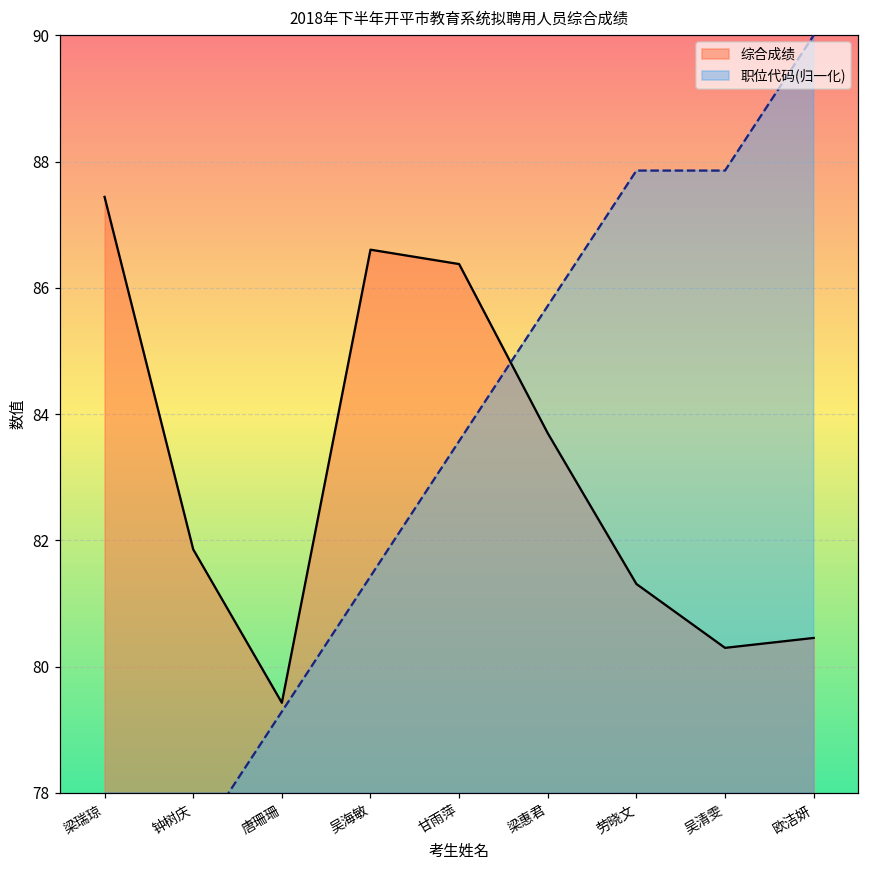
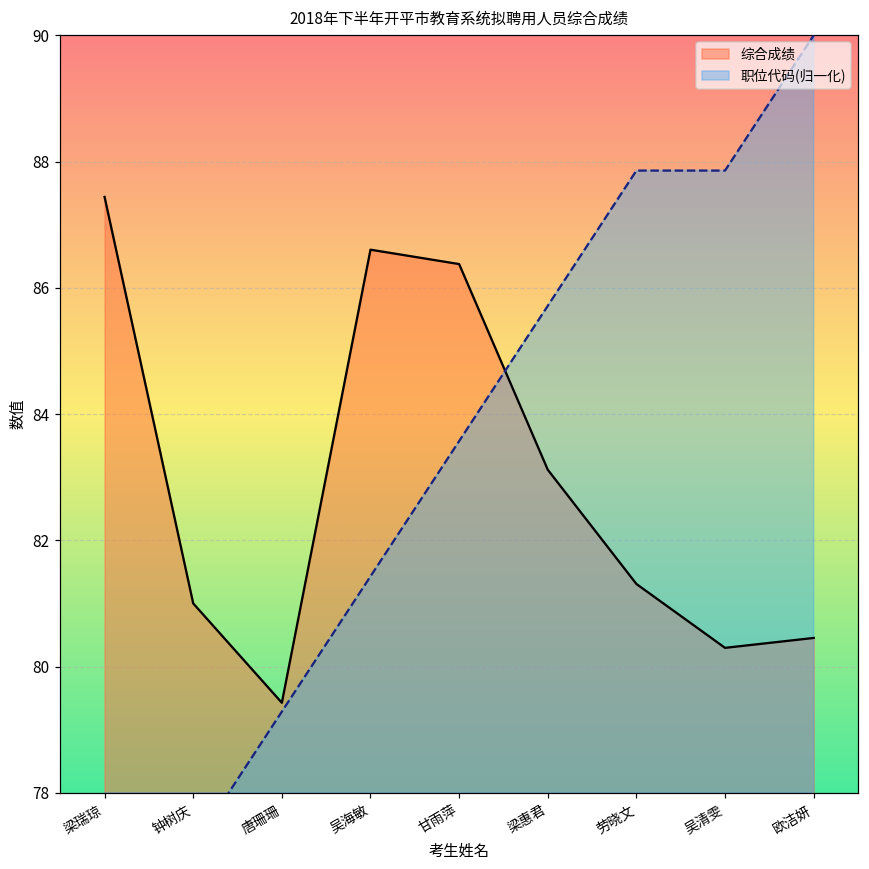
  {
    "综合成绩": {
      "梁瑞琼": 87.4,
-     "钟树庆": 81.9,
+     "钟树庆": 81.0,
      "唐珊珊": 79.4,
      "吴海敏": 86.6,
      "甘雨萍": 86.4,
-     "梁惠君": 83.7,
+     "梁惠君": 83.1,
      "劳晓文": 81.3,
      "吴清雯": 80.3,
      "欧洁妍": 80.5
    }
  }
